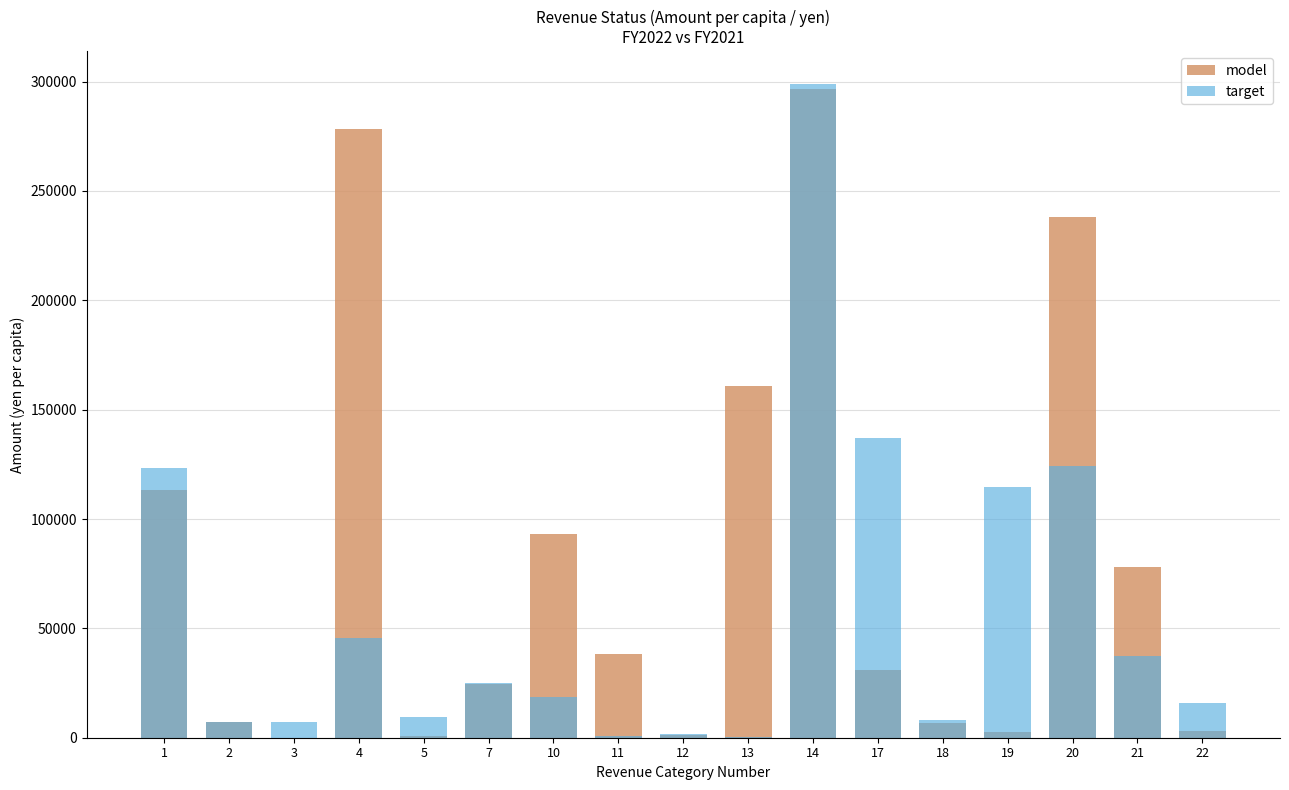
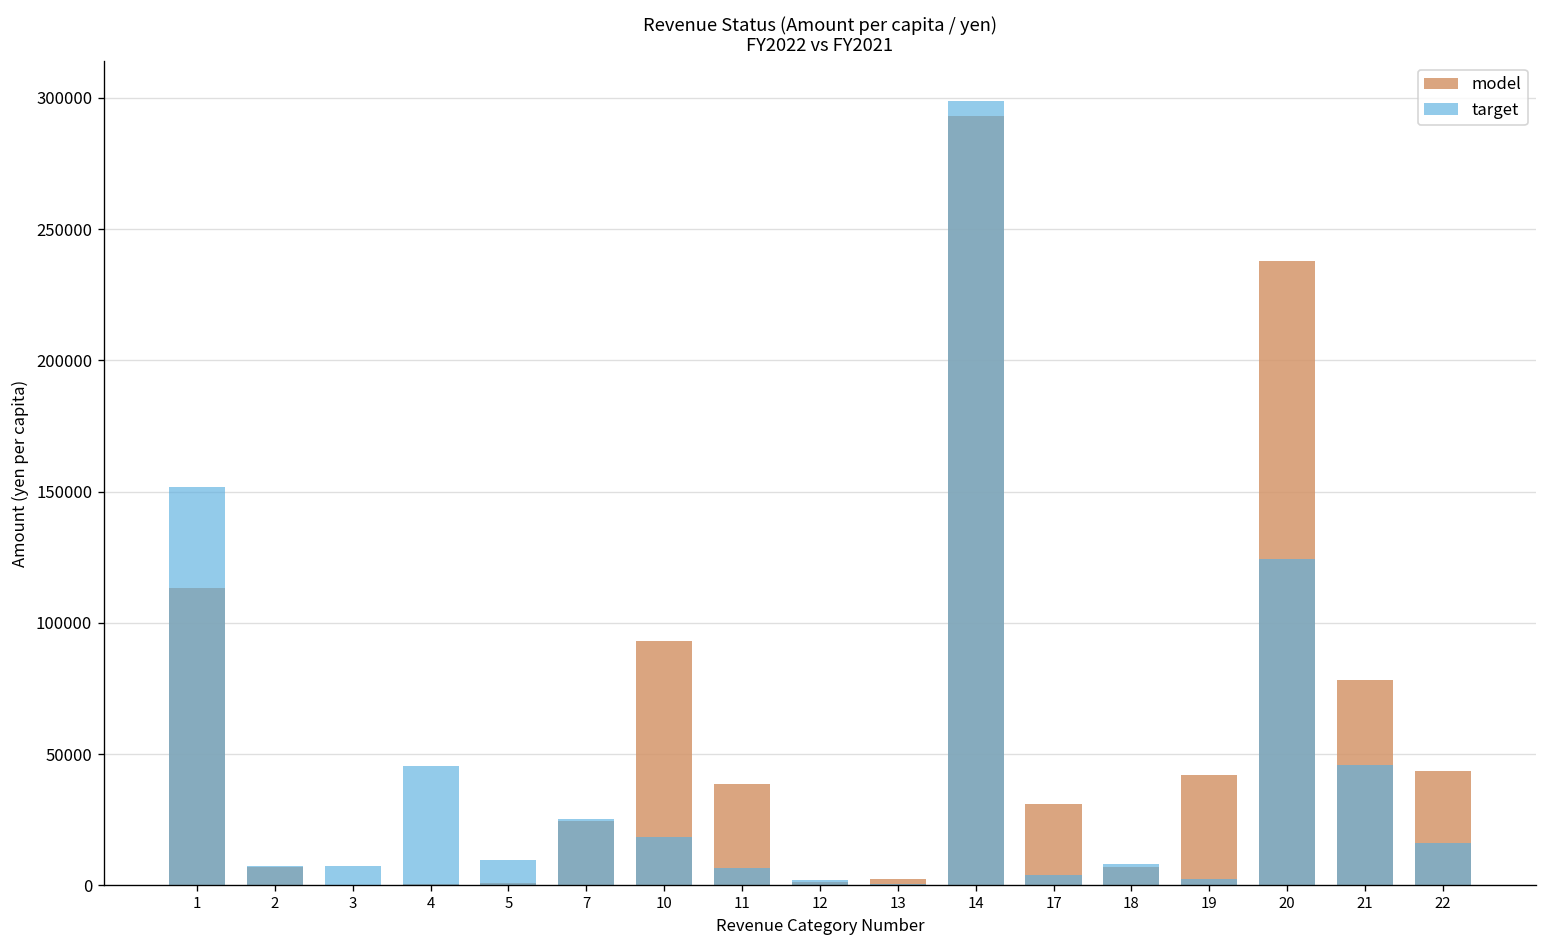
  {
    "model": {
      "2": 7000,
-     "4": 278000,
+     "4": 1000,
      "7": 25000,
      "10": 93000,
      "11": 38000,
      "12": 1000,
-     "13": 161000,
-     "14": 297000,
-     "19": 2000,
+     "13": 3000,
+     "14": 293000,
+     "19": 42000,
      "20": 238000,
      "21": 78000,
-     "22": 3000
+     "22": 44000
    },
    "target": {
-     "1": 124000,
+     "1": 152000,
      "2": 7000,
      "3": 7000,
      "5": 10000,
      "7": 25000,
-     "11": 1000,
+     "11": 7000,
      "12": 2000,
      "14": 299000,
-     "17": 137000,
+     "17": 4000,
      "18": 8000,
-     "19": 115000,
-     "21": 38000
+     "19": 3000,
+     "21": 46000
    }
  }
